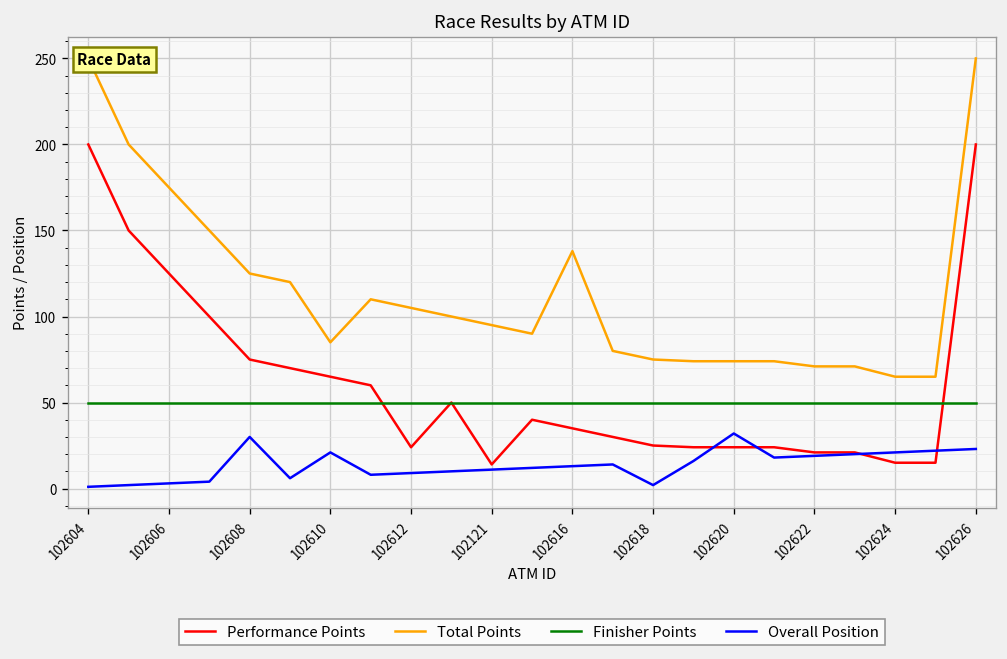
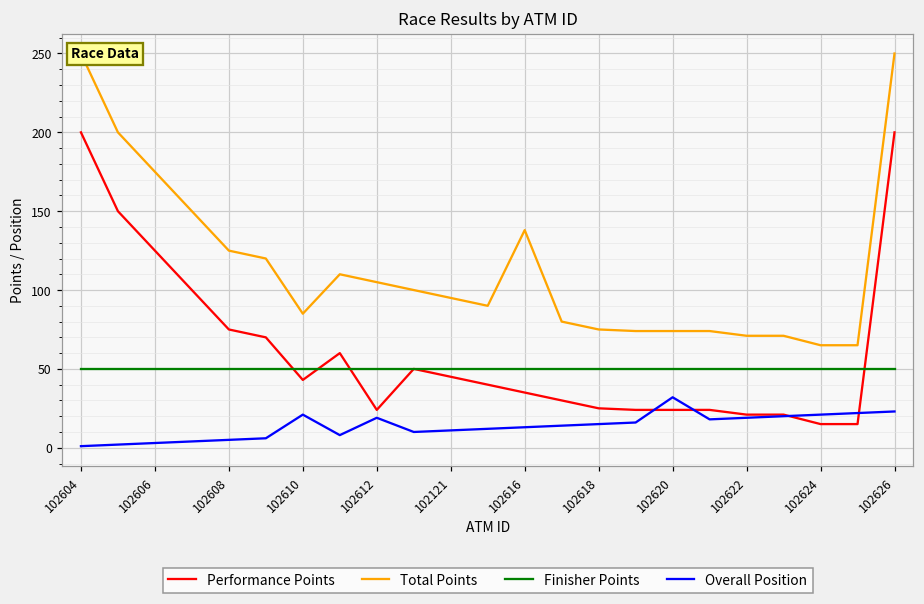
  {
    "Performance Points": {
      "102604": 200,
      "102606": 125,
      "102608": 75,
-     "102610": 65,
+     "102610": 43,
      "102612": 24,
-     "102121": 14,
+     "102121": 45,
      "102616": 35,
      "102618": 25,
      "102620": 24,
      "102622": 21,
      "102624": 15,
      "102626": 200
    },
    "Total Points": {
      "102606": 175,
      "102608": 125,
      "102610": 85,
      "102612": 105,
      "102121": 95,
      "102616": 138,
      "102618": 75,
      "102620": 74,
      "102622": 71,
      "102624": 65,
      "102626": 250
    },
    "Finisher Points": {
      "102604": 50,
      "102606": 50,
      "102608": 50,
      "102610": 50,
      "102612": 50,
      "102121": 50,
      "102616": 50,
      "102618": 50,
      "102620": 50,
      "102622": 50,
      "102624": 50,
      "102626": 50
    },
    "Overall Position": {
      "102604": 1,
      "102606": 3,
-     "102608": 30,
+     "102608": 5,
      "102610": 21,
-     "102612": 9,
+     "102612": 19,
      "102121": 11,
      "102616": 13,
-     "102618": 2,
+     "102618": 15,
      "102620": 32,
      "102622": 19,
      "102624": 21,
      "102626": 23
    }
  }
